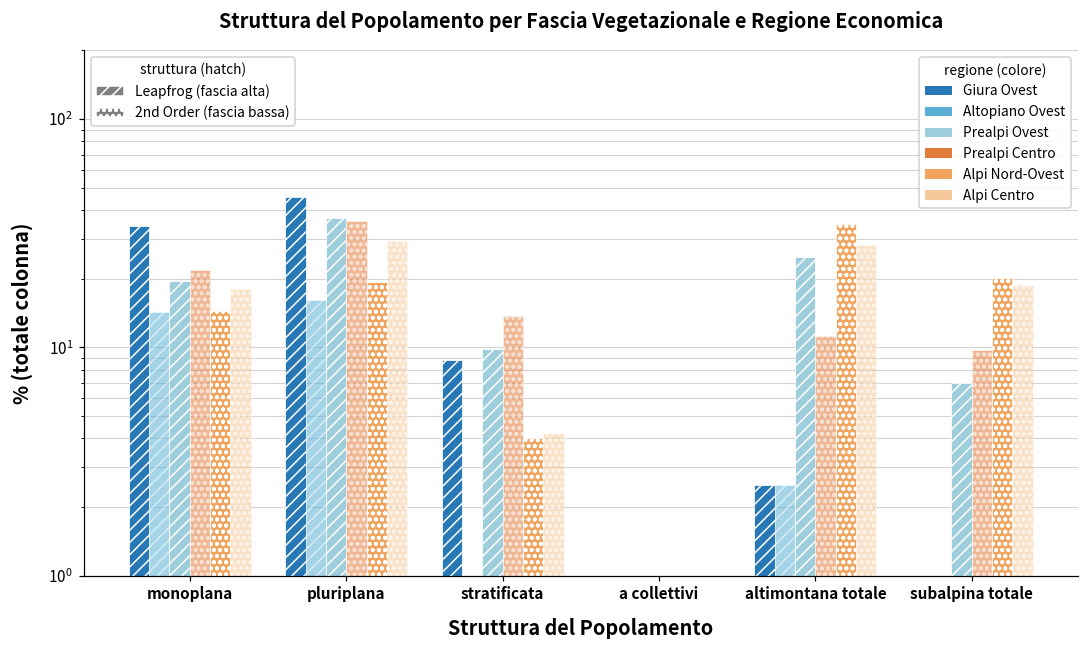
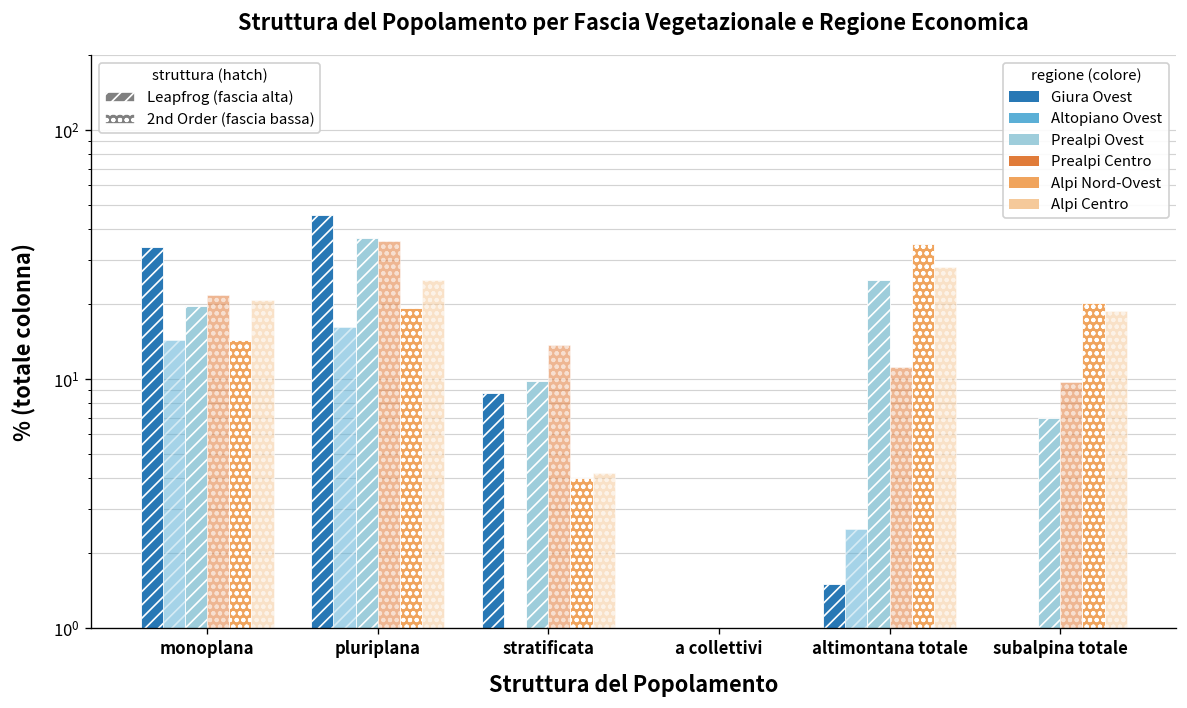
  {
    "Giura Ovest": {
      "monoplana": 34,
      "pluriplana": 46,
      "stratificata": 8.8,
-     "altimontana totale": 2.5
+     "altimontana totale": 1.5
    },
    "Alpi Centro": {
-     "monoplana": 18,
-     "pluriplana": 29,
+     "monoplana": 21,
+     "pluriplana": 25,
      "stratificata": 4.2,
      "altimontana totale": 28,
      "subalpina totale": 19
    }
  }
